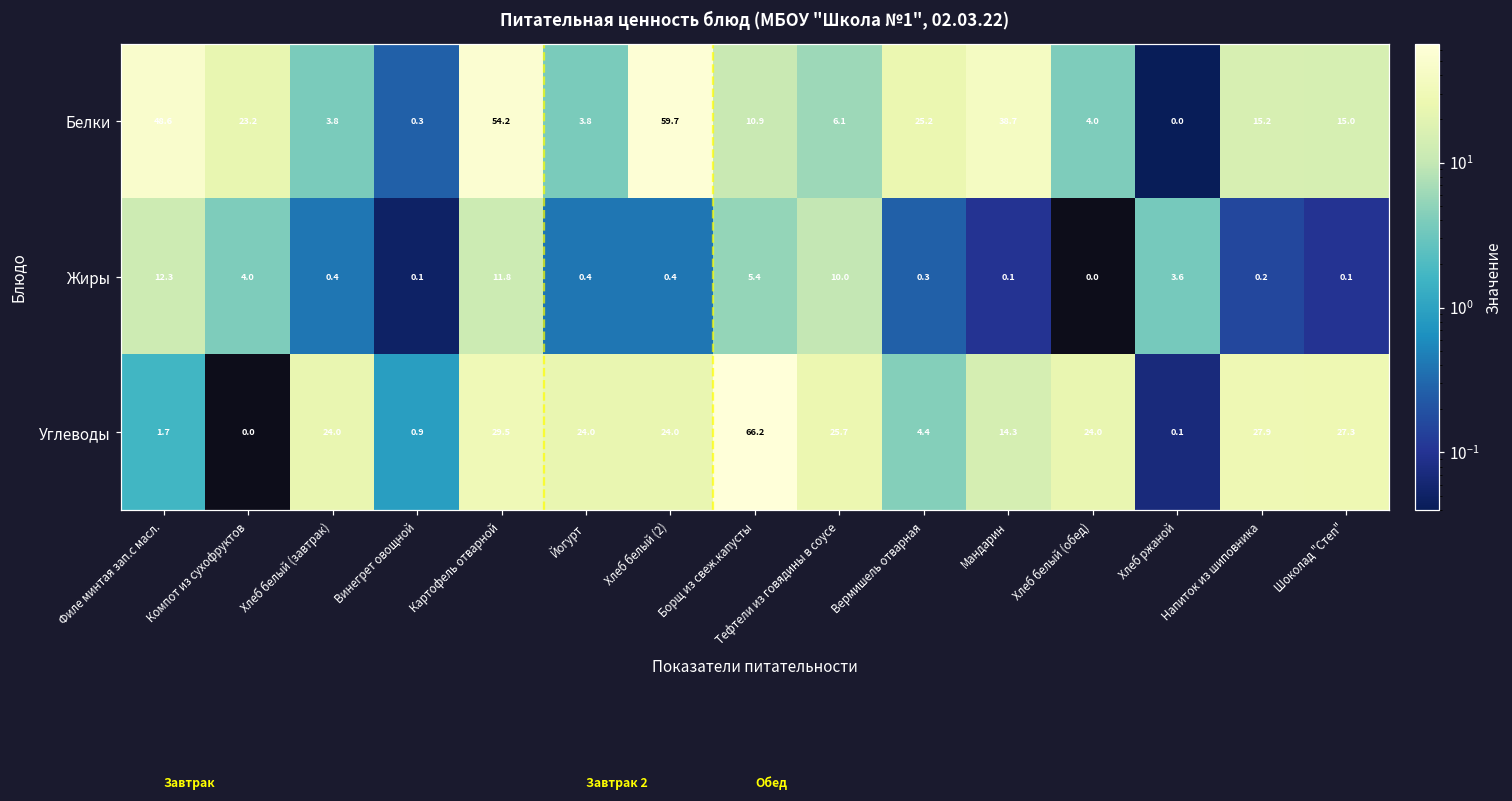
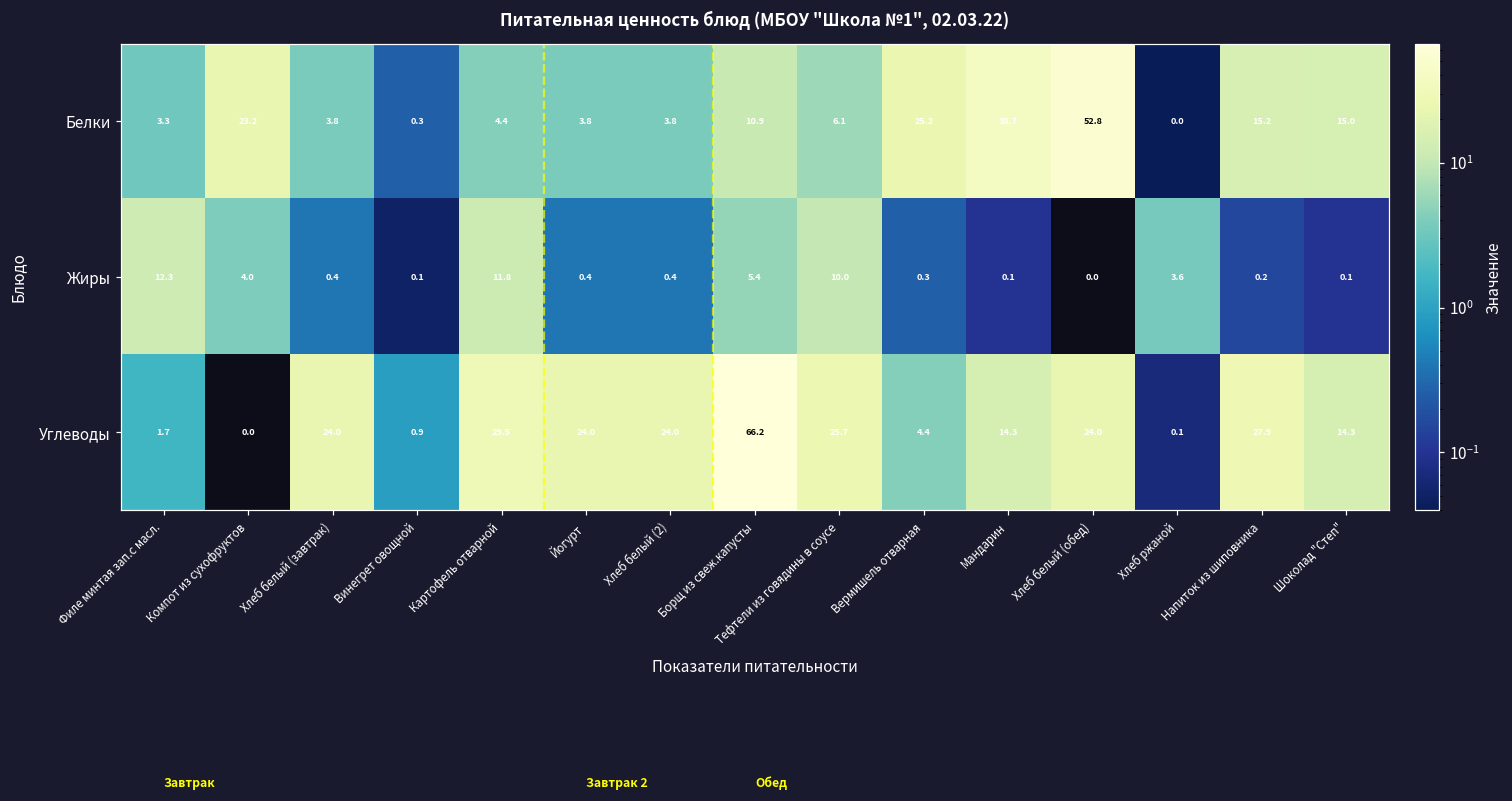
  {
    "Белки": {
-     "Филе минтая зап.с масл.": 48.6,
+     "Филе минтая зап.с масл.": 3.3,
      "Компот из сухофруктов": 23.2,
      "Хлеб белый (завтрак)": 3.8,
      "Винегрет овощной": 0.3,
-     "Картофель отварной": 54.2,
+     "Картофель отварной": 4.4,
      "Йогурт": 3.8,
-     "Хлеб белый (2)": 59.7,
+     "Хлеб белый (2)": 3.8,
      "Борщ из свеж.капусты": 10.9,
      "Тефтели из говядины в соусе": 6.1,
      "Вермишель отварная": 25.2,
      "Мандарин": 38.7,
-     "Хлеб белый (обед)": 4.0,
+     "Хлеб белый (обед)": 52.8,
      "Хлеб ржаной": 0.0,
      "Напиток из шиповника": 15.2,
      "Шоколад \"Степ\"": 15.0
    },
    "Жиры": {
      "Филе минтая зап.с масл.": 12.3,
      "Компот из сухофруктов": 4.0,
      "Хлеб белый (завтрак)": 0.4,
      "Винегрет овощной": 0.1,
      "Картофель отварной": 11.8,
      "Йогурт": 0.4,
      "Хлеб белый (2)": 0.4,
      "Борщ из свеж.капусты": 5.4,
      "Тефтели из говядины в соусе": 10.0,
      "Вермишель отварная": 0.3,
      "Мандарин": 0.1,
      "Хлеб белый (обед)": 0.0,
      "Хлеб ржаной": 3.6,
      "Напиток из шиповника": 0.2,
      "Шоколад \"Степ\"": 0.1
    },
    "Углеводы": {
      "Филе минтая зап.с масл.": 1.7,
      "Компот из сухофруктов": 0.0,
      "Хлеб белый (завтрак)": 24.0,
      "Винегрет овощной": 0.9,
      "Картофель отварной": 29.5,
      "Йогурт": 24.0,
      "Хлеб белый (2)": 24.0,
      "Борщ из свеж.капусты": 66.2,
      "Тефтели из говядины в соусе": 25.7,
      "Вермишель отварная": 4.4,
      "Мандарин": 14.3,
      "Хлеб белый (обед)": 24.0,
      "Хлеб ржаной": 0.1,
      "Напиток из шиповника": 27.9,
-     "Шоколад \"Степ\"": 27.3
+     "Шоколад \"Степ\"": 14.3
    }
  }
